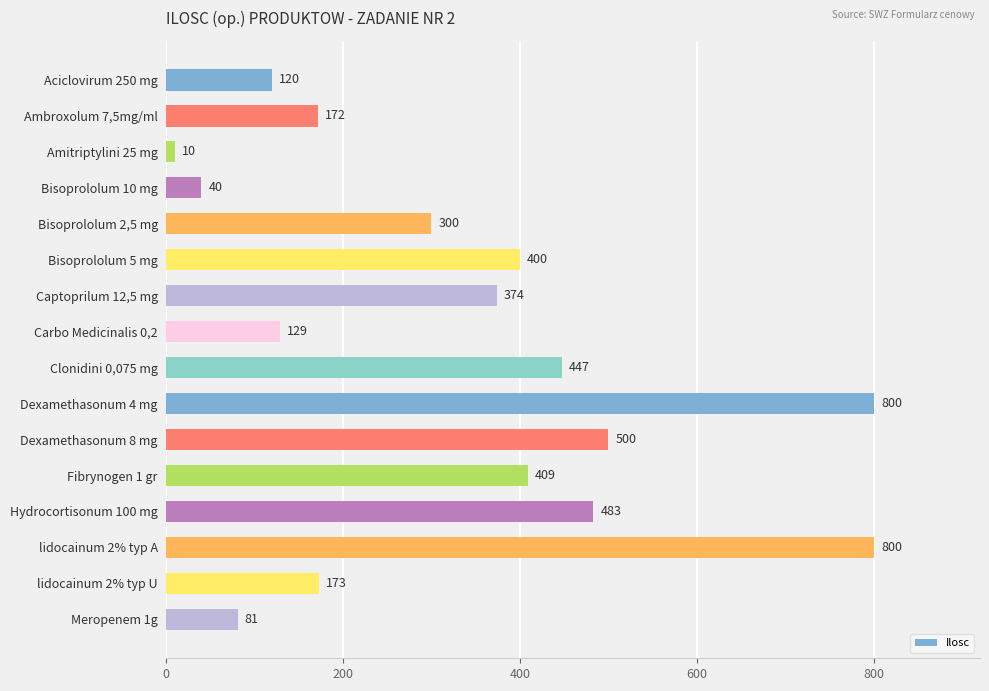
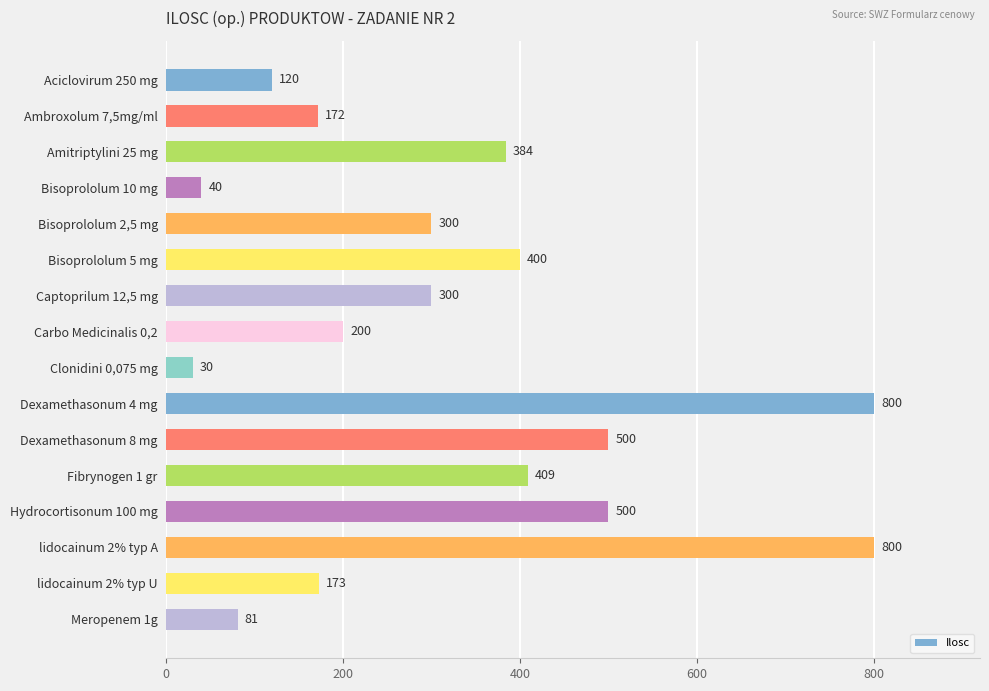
  {
    "Aciclovirum 250 mg": 120,
    "Ambroxolum 7,5mg/ml": 172,
-   "Amitriptylini 25 mg": 10,
+   "Amitriptylini 25 mg": 384,
    "Bisoprololum 10 mg": 40,
    "Bisoprololum 2,5 mg": 300,
    "Bisoprololum 5 mg": 400,
-   "Captoprilum 12,5 mg": 374,
-   "Carbo Medicinalis 0,2": 129,
-   "Clonidini 0,075 mg": 447,
+   "Captoprilum 12,5 mg": 300,
+   "Carbo Medicinalis 0,2": 200,
+   "Clonidini 0,075 mg": 30,
    "Dexamethasonum 4 mg": 800,
    "Dexamethasonum 8 mg": 500,
    "Fibrynogen 1 gr": 409,
-   "Hydrocortisonum 100 mg": 483,
+   "Hydrocortisonum 100 mg": 500,
    "lidocainum 2% typ A": 800,
    "lidocainum 2% typ U": 173,
    "Meropenem 1g": 81
  }
